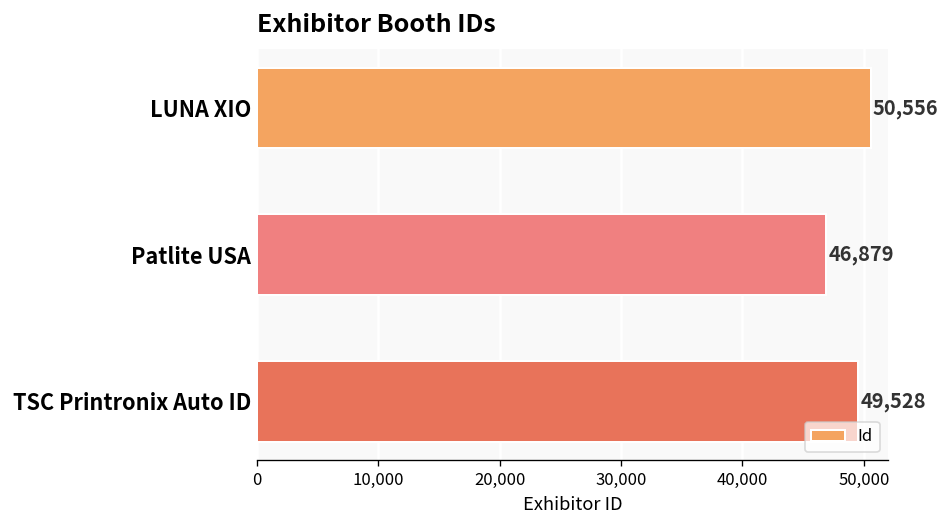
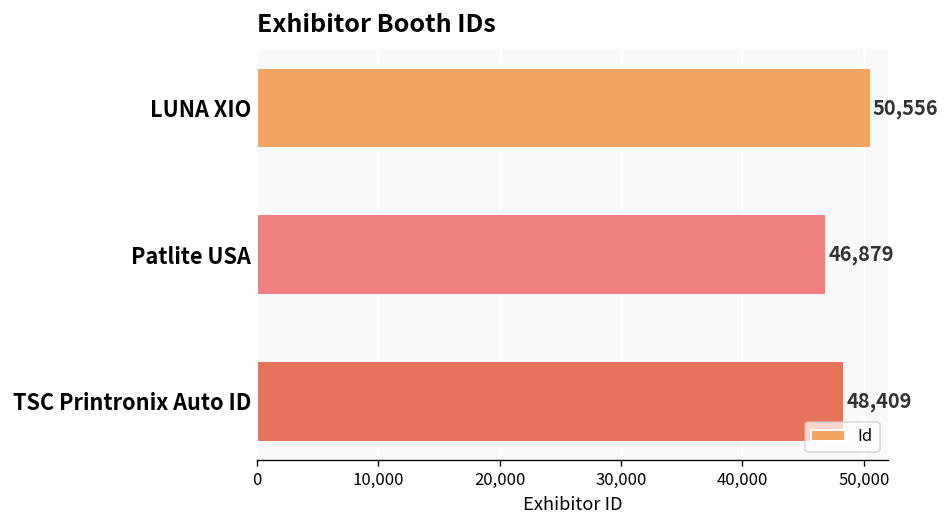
  {
    "LUNA XIO": "50,556",
    "Patlite USA": "46,879",
-   "TSC Printronix Auto ID": "49,528"
+   "TSC Printronix Auto ID": "48,409"
  }
